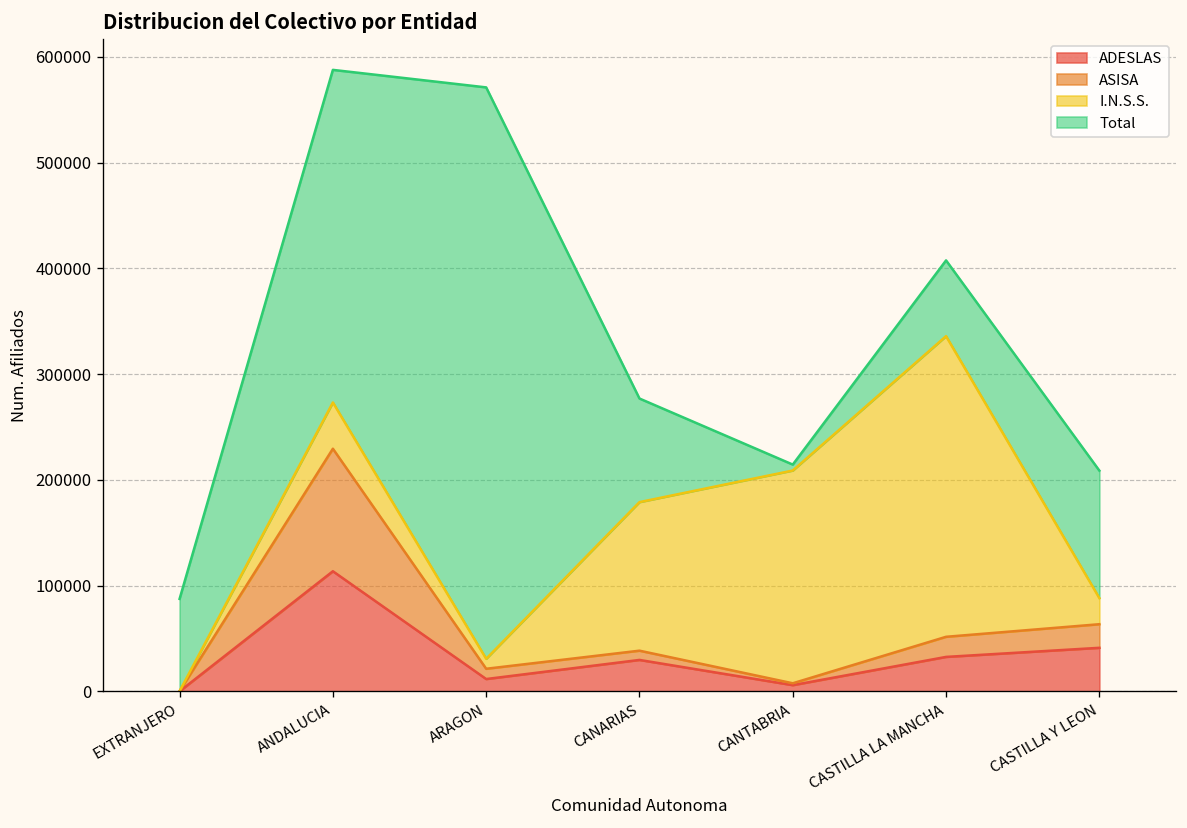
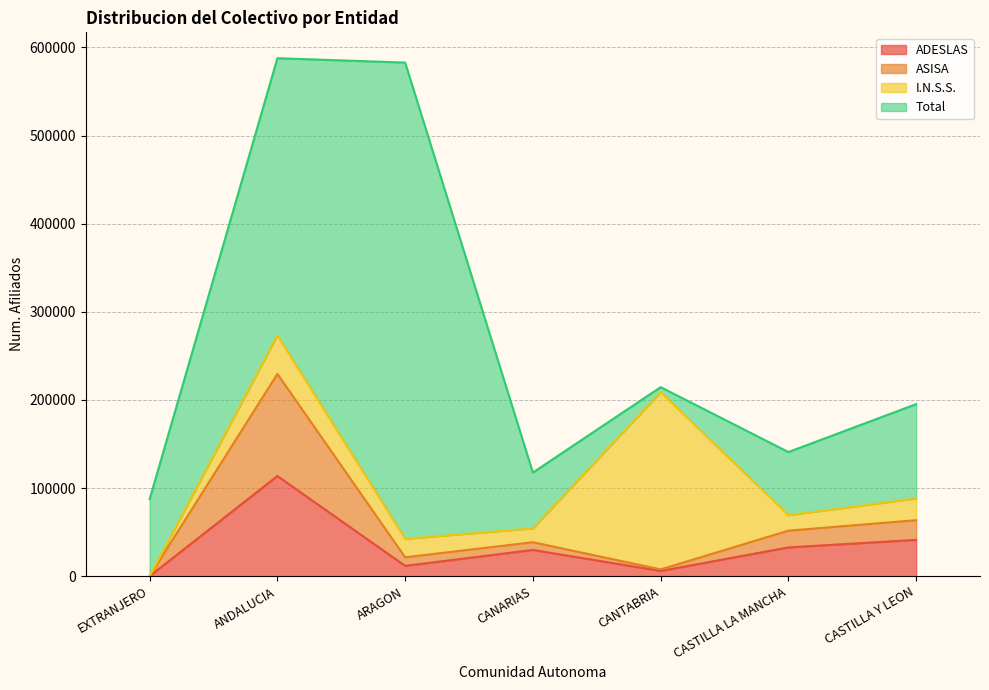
  {
    "I.N.S.S.": {
      "ANDALUCIA": 40000,
-     "ARAGON": 10000,
-     "CANARIAS": 140000,
+     "ARAGON": 20000,
+     "CANARIAS": 20000,
      "CANTABRIA": 200000,
-     "CASTILLA LA MANCHA": 280000,
+     "CASTILLA LA MANCHA": 20000,
      "CASTILLA Y LEON": 20000
    },
    "Total": {
      "EXTRANJERO": 90000,
      "ANDALUCIA": 310000,
      "ARAGON": 540000,
-     "CANARIAS": 100000,
+     "CANARIAS": 60000,
      "CANTABRIA": 10000,
      "CASTILLA LA MANCHA": 70000,
-     "CASTILLA Y LEON": 120000
+     "CASTILLA Y LEON": 110000
    }
  }
